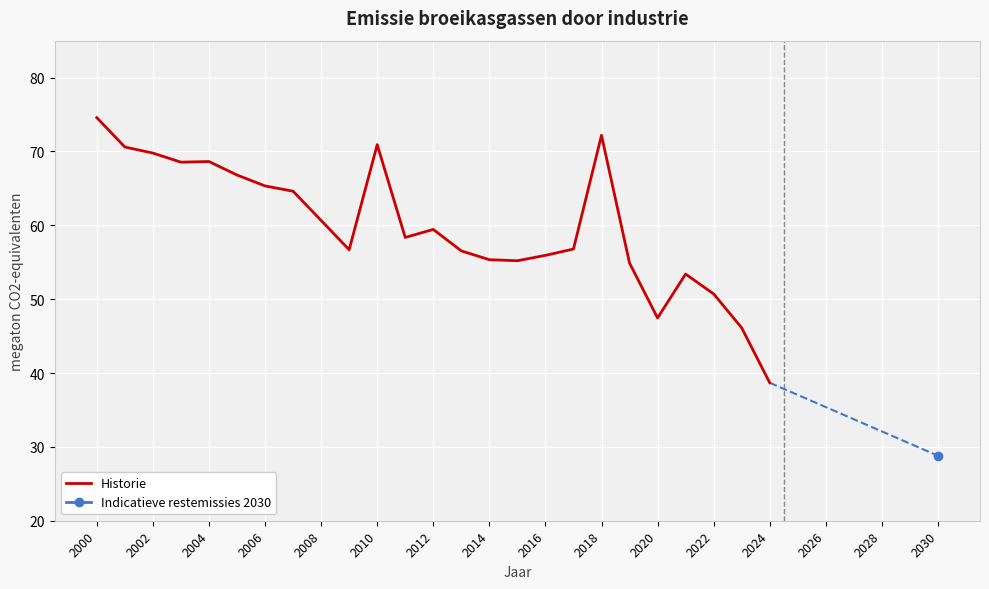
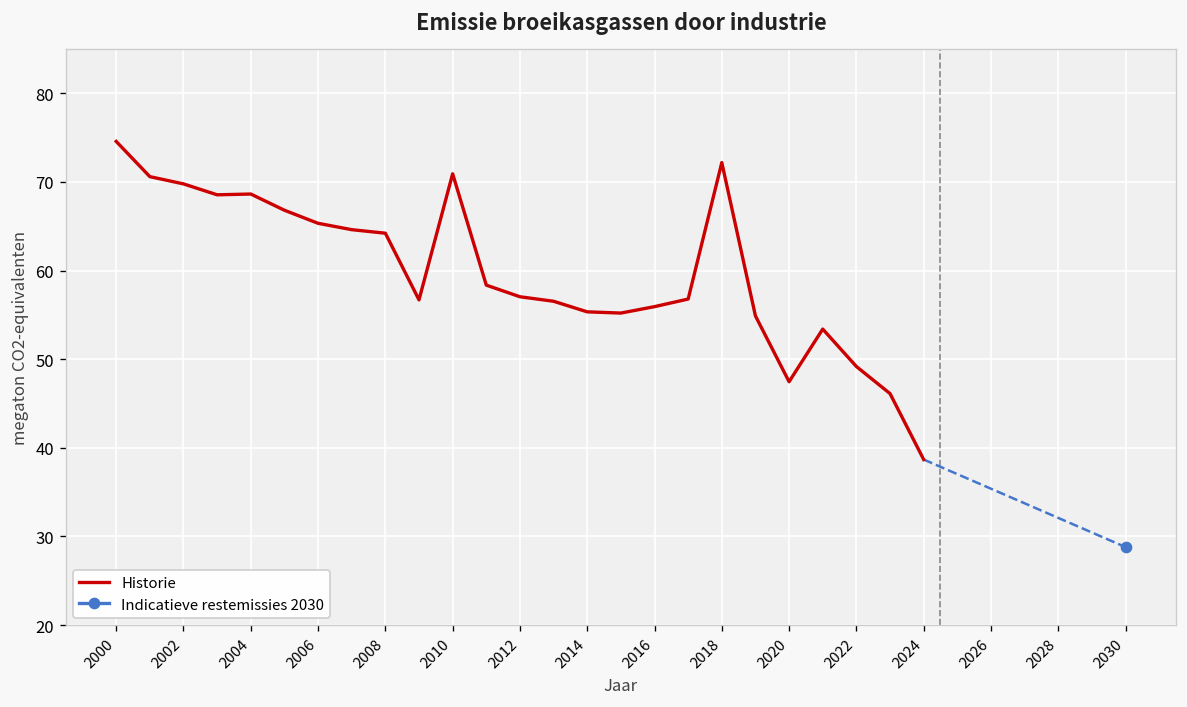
  {
    "Historie": {
      "2000": 75,
      "2002": 70,
      "2004": 69,
      "2006": 65,
-     "2008": 61,
+     "2008": 64,
      "2010": 71,
-     "2012": 59,
+     "2012": 57,
      "2014": 55,
      "2016": 56,
      "2018": 72,
      "2020": 47,
-     "2022": 51
+     "2022": 49
    }
  }
